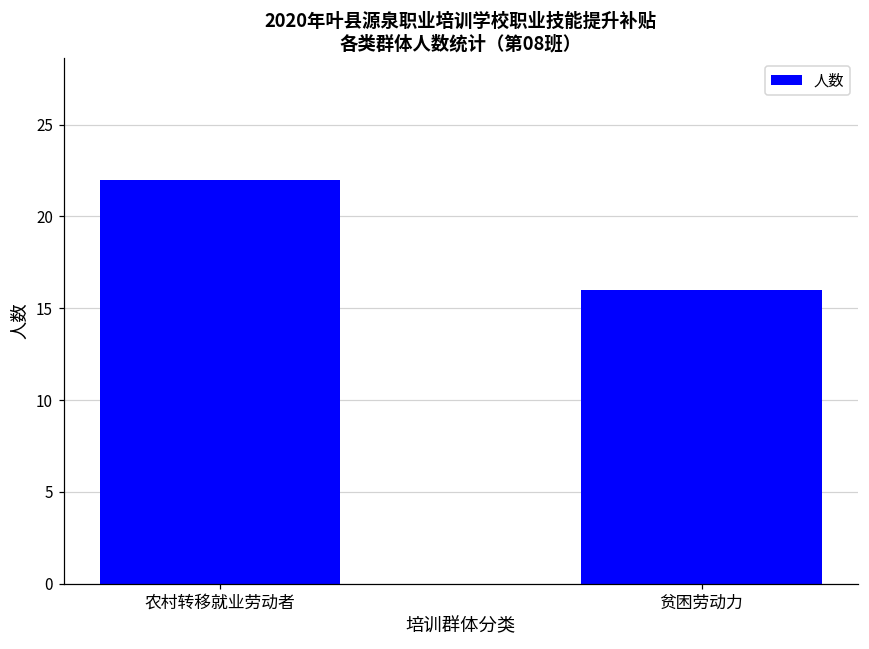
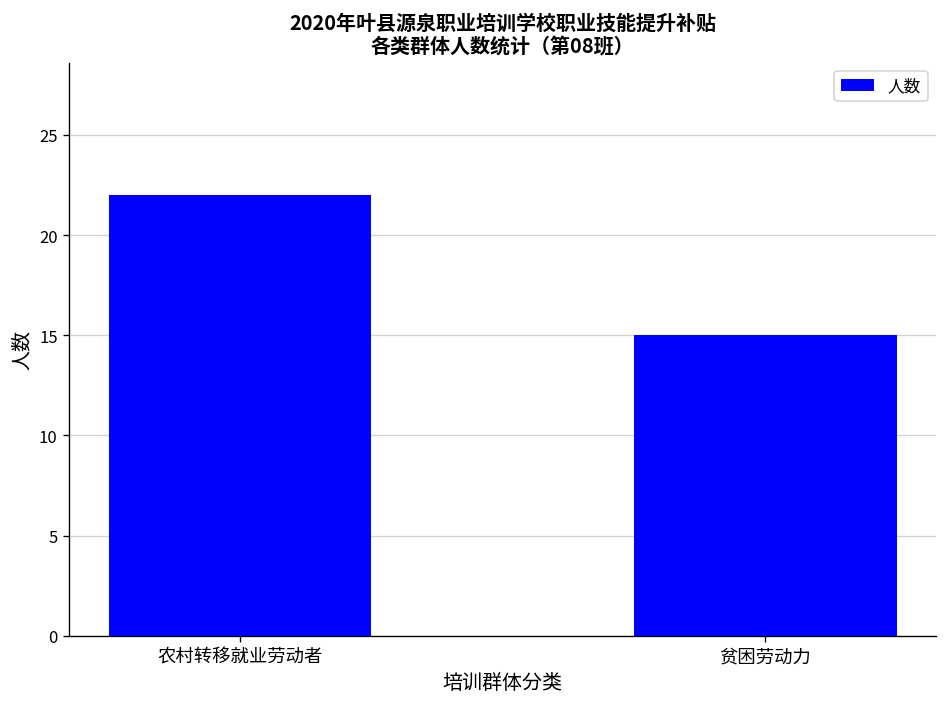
  {
    "农村转移就业劳动者": 22,
-   "贫困劳动力": 16
+   "贫困劳动力": 15
  }
